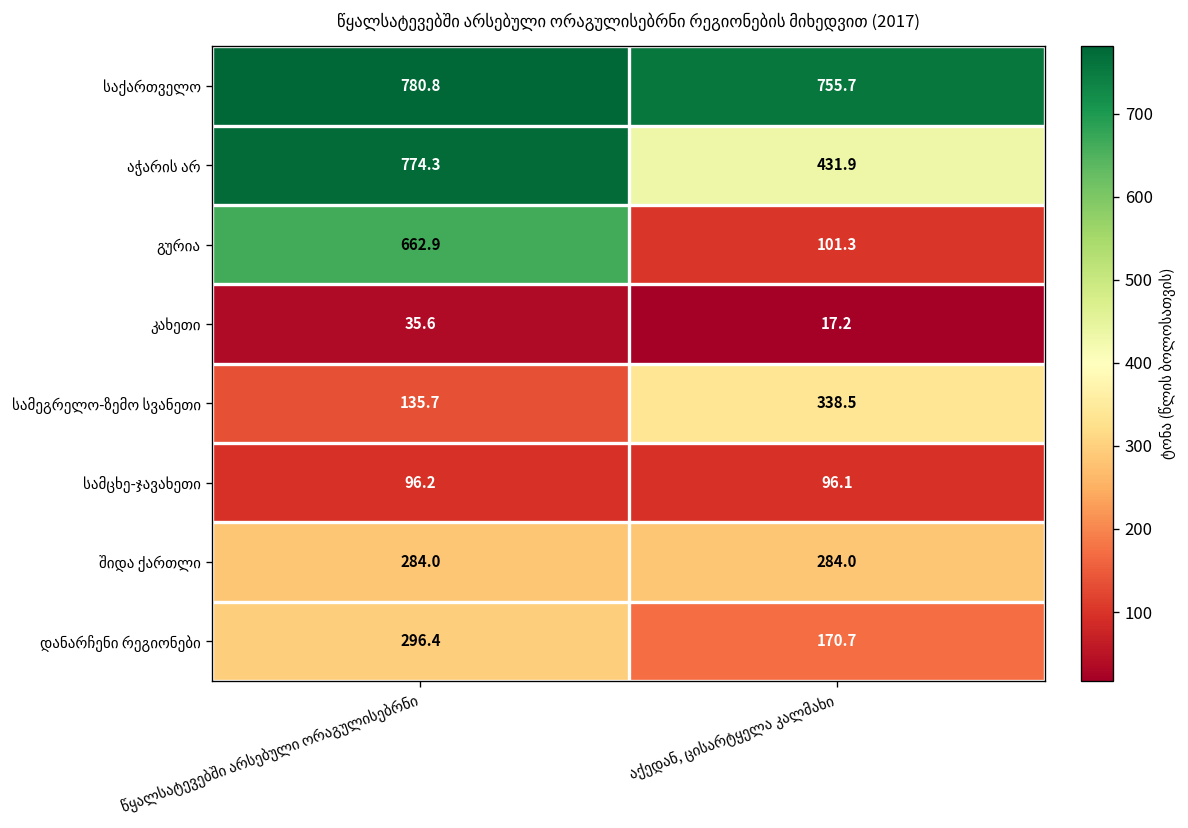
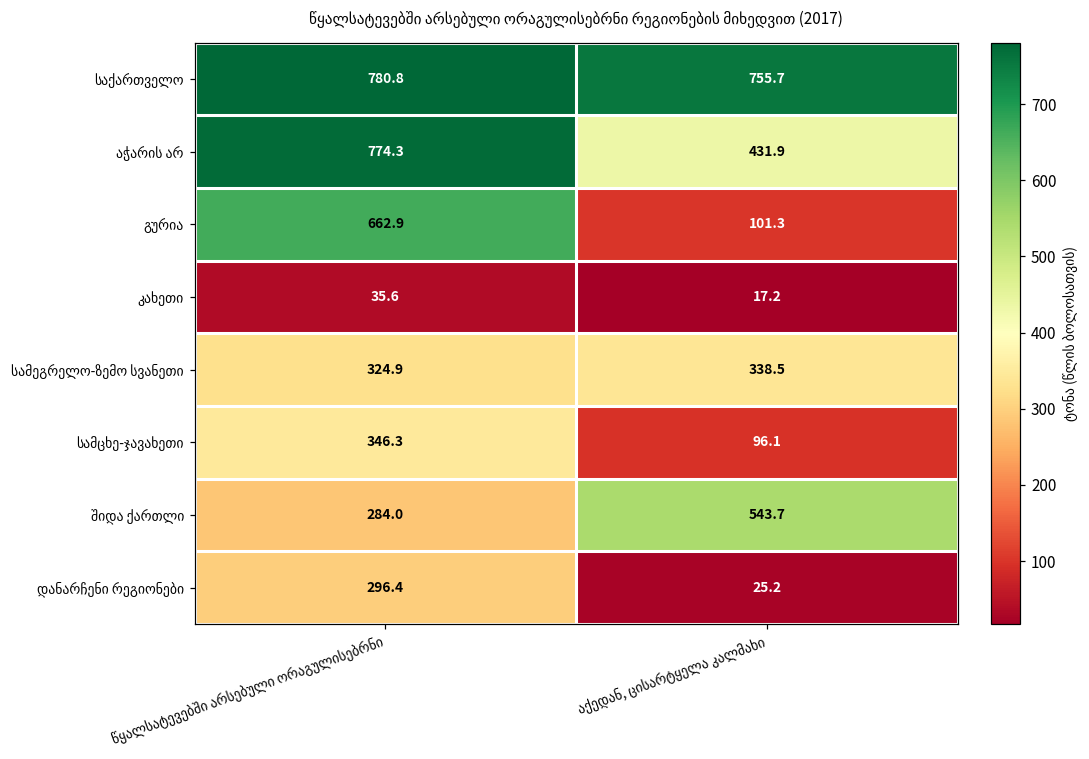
  {
    "საქართველო": {
      "წყალსატევებში არსებული ორაგულისებრნი": 780.8,
      "აქედან, ცისარტყელა კალმახი": 755.7
    },
    "აჭარის არ": {
      "წყალსატევებში არსებული ორაგულისებრნი": 774.3,
      "აქედან, ცისარტყელა კალმახი": 431.9
    },
    "გურია": {
      "წყალსატევებში არსებული ორაგულისებრნი": 662.9,
      "აქედან, ცისარტყელა კალმახი": 101.3
    },
    "კახეთი": {
      "წყალსატევებში არსებული ორაგულისებრნი": 35.6,
      "აქედან, ცისარტყელა კალმახი": 17.2
    },
    "სამეგრელო-ზემო სვანეთი": {
-     "წყალსატევებში არსებული ორაგულისებრნი": 135.7,
+     "წყალსატევებში არსებული ორაგულისებრნი": 324.9,
      "აქედან, ცისარტყელა კალმახი": 338.5
    },
    "სამცხე-ჯავახეთი": {
-     "წყალსატევებში არსებული ორაგულისებრნი": 96.2,
+     "წყალსატევებში არსებული ორაგულისებრნი": 346.3,
      "აქედან, ცისარტყელა კალმახი": 96.1
    },
    "შიდა ქართლი": {
      "წყალსატევებში არსებული ორაგულისებრნი": 284.0,
-     "აქედან, ცისარტყელა კალმახი": 284.0
+     "აქედან, ცისარტყელა კალმახი": 543.7
    },
    "დანარჩენი რეგიონები": {
      "წყალსატევებში არსებული ორაგულისებრნი": 296.4,
-     "აქედან, ცისარტყელა კალმახი": 170.7
+     "აქედან, ცისარტყელა კალმახი": 25.2
    }
  }
